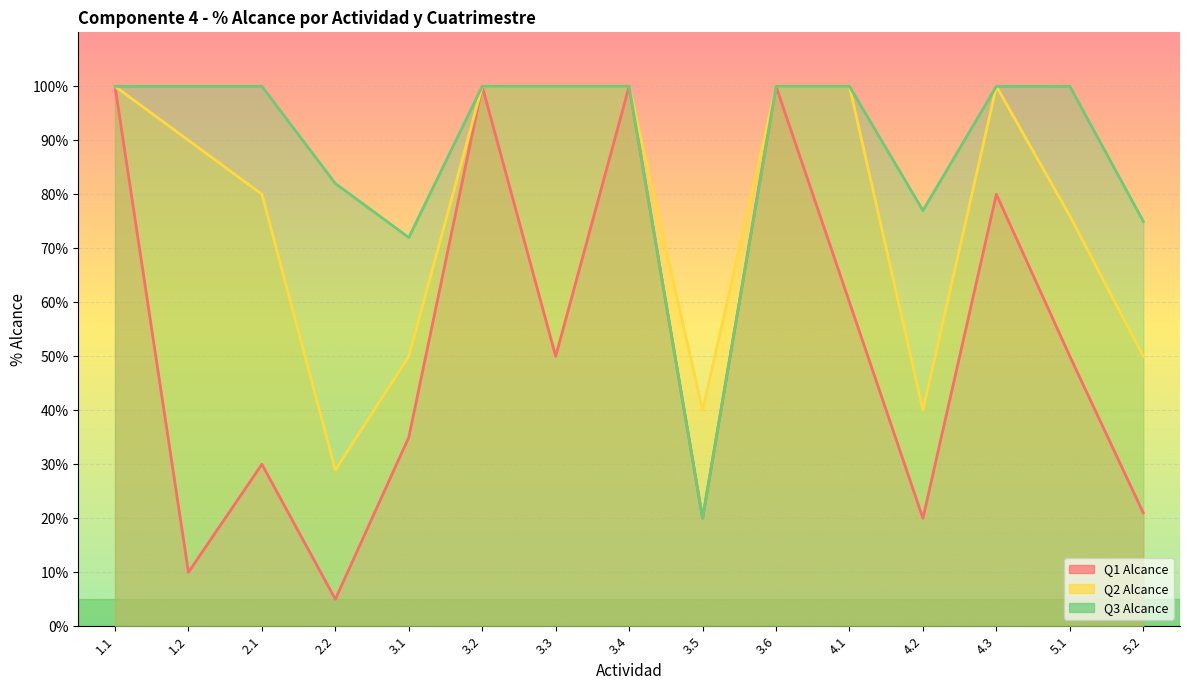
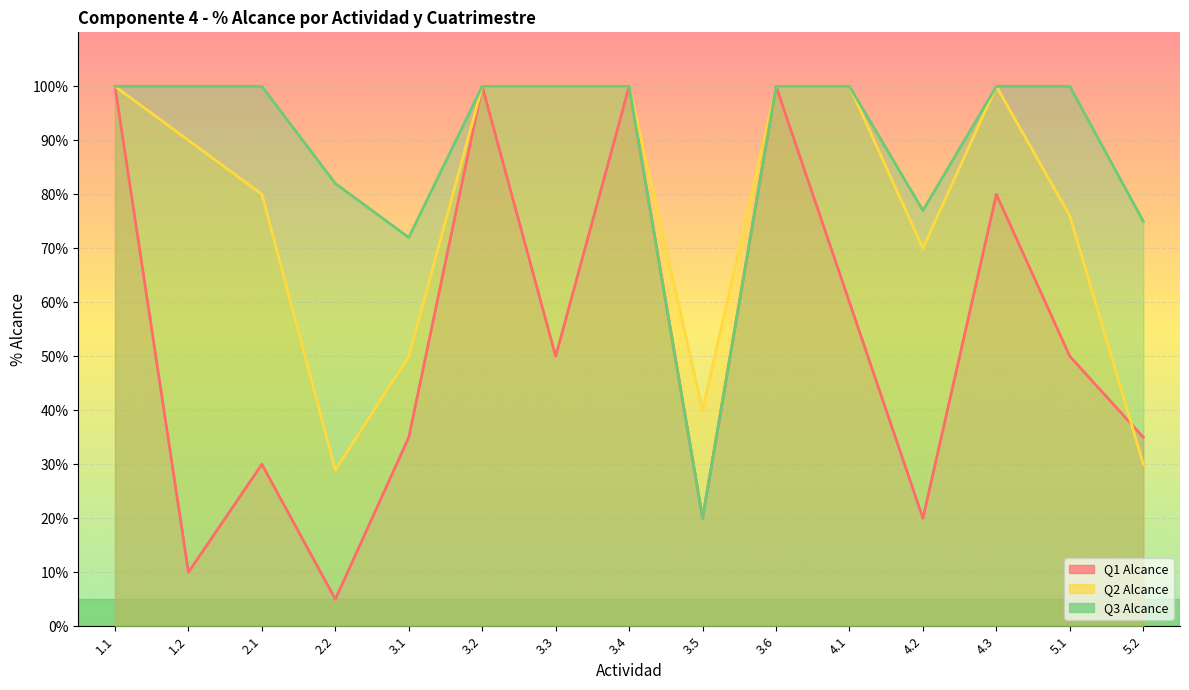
  {
    "Q1 Alcance": {
      "1.2": "10%",
      "2.1": "30%",
      "2.2": "5%",
      "3.1": "35%",
      "3.3": "50%",
      "4.1": "60%",
      "4.2": "20%",
      "4.3": "80%",
      "5.1": "50%",
-     "5.2": "21%"
+     "5.2": "35%"
    },
    "Q2 Alcance": {
      "1.2": "90%",
      "2.1": "80%",
      "2.2": "29%",
      "3.1": "50%",
      "3.5": "40%",
-     "4.2": "40%",
+     "4.2": "70%",
      "5.1": "76%",
-     "5.2": "50%"
+     "5.2": "30%"
    },
    "Q3 Alcance": {
      "1.2": "100%",
      "2.1": "100%",
      "2.2": "82%",
      "3.1": "72%",
      "4.2": "77%",
      "5.1": "100%",
      "5.2": "75%"
    }
  }
